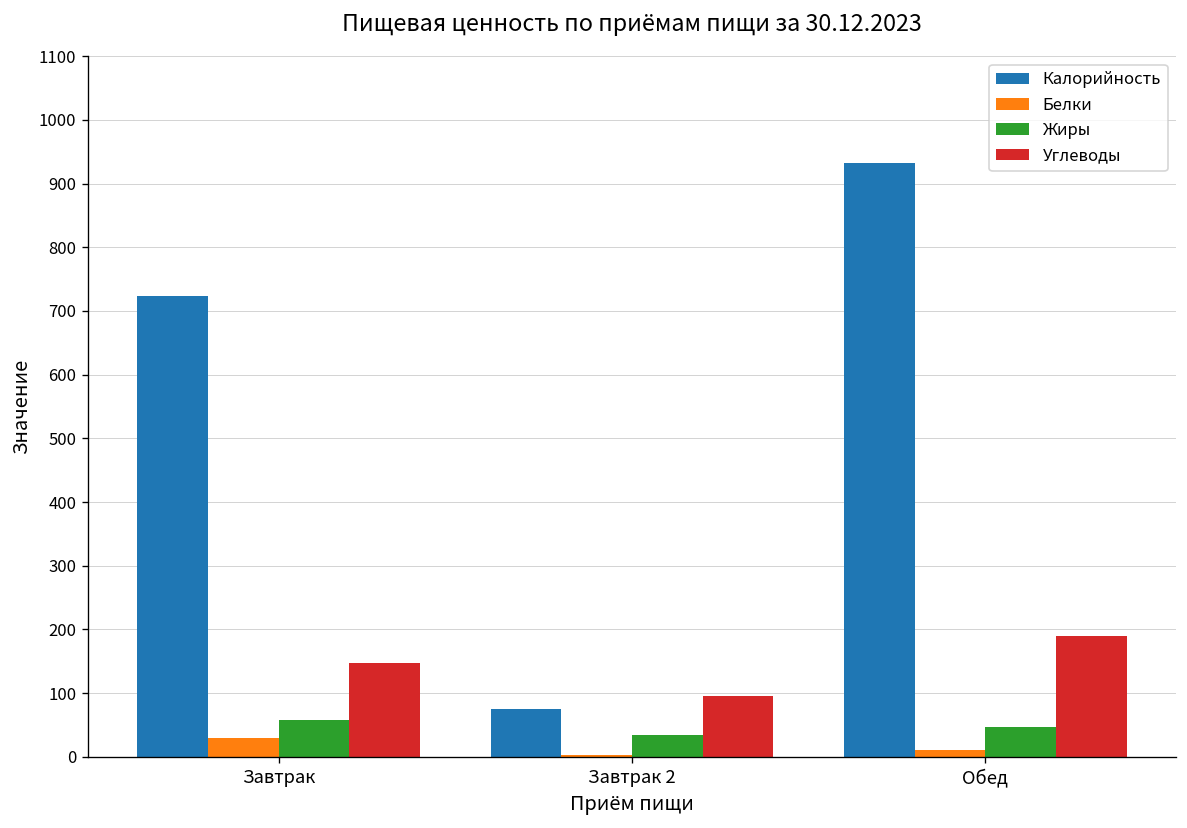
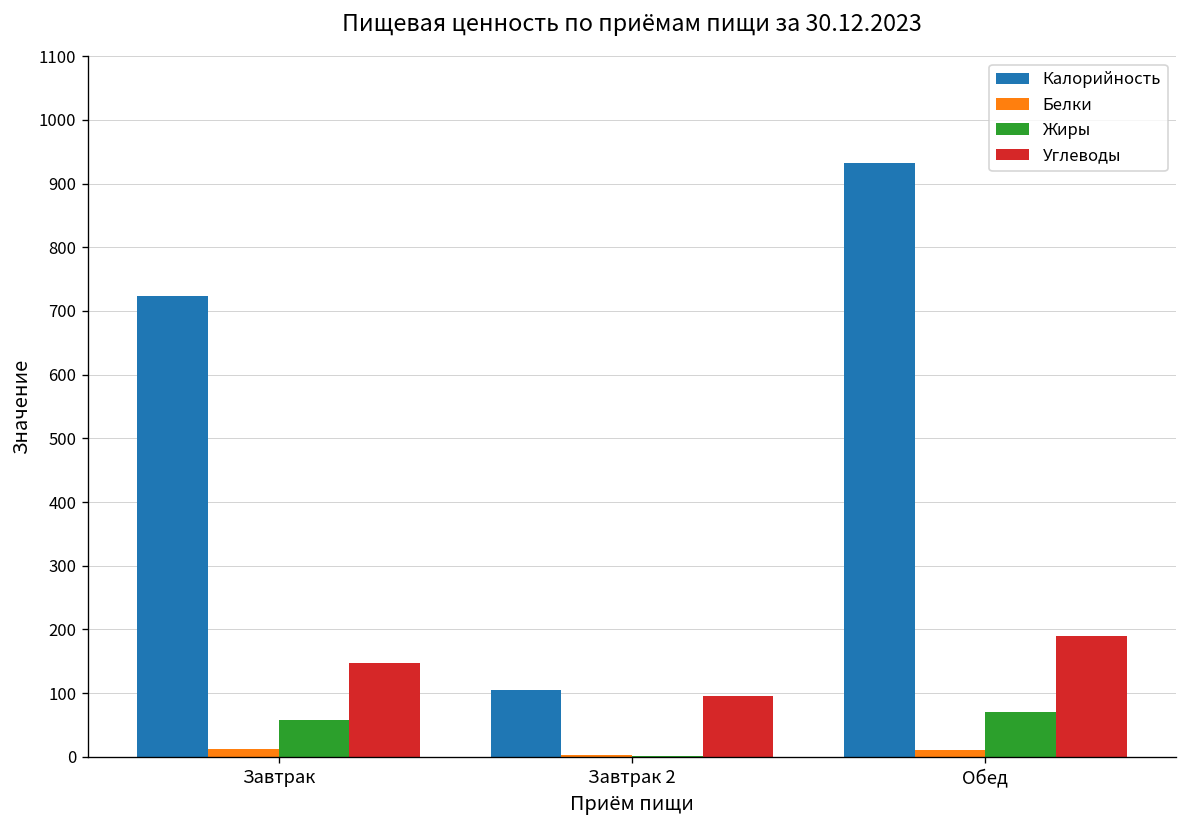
  {
    "Калорийность": {
      "Завтрак": 720,
-     "Завтрак 2": 80,
+     "Завтрак 2": 110,
      "Обед": 930
    },
    "Белки": {
-     "Завтрак": 30,
+     "Завтрак": 10,
      "Обед": 10
    },
    "Жиры": {
      "Завтрак": 60,
-     "Завтрак 2": 40,
-     "Обед": 50
+     "Завтрак 2": 0,
+     "Обед": 70
    },
    "Углеводы": {
      "Завтрак": 150,
      "Завтрак 2": 100,
      "Обед": 190
    }
  }
